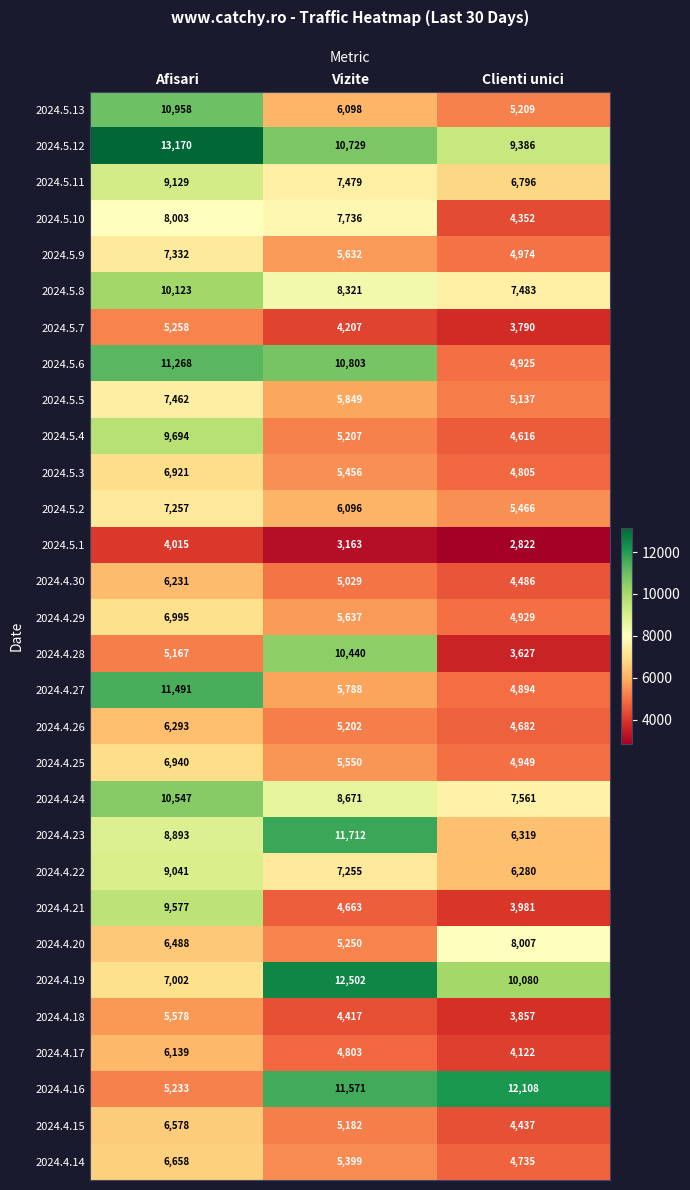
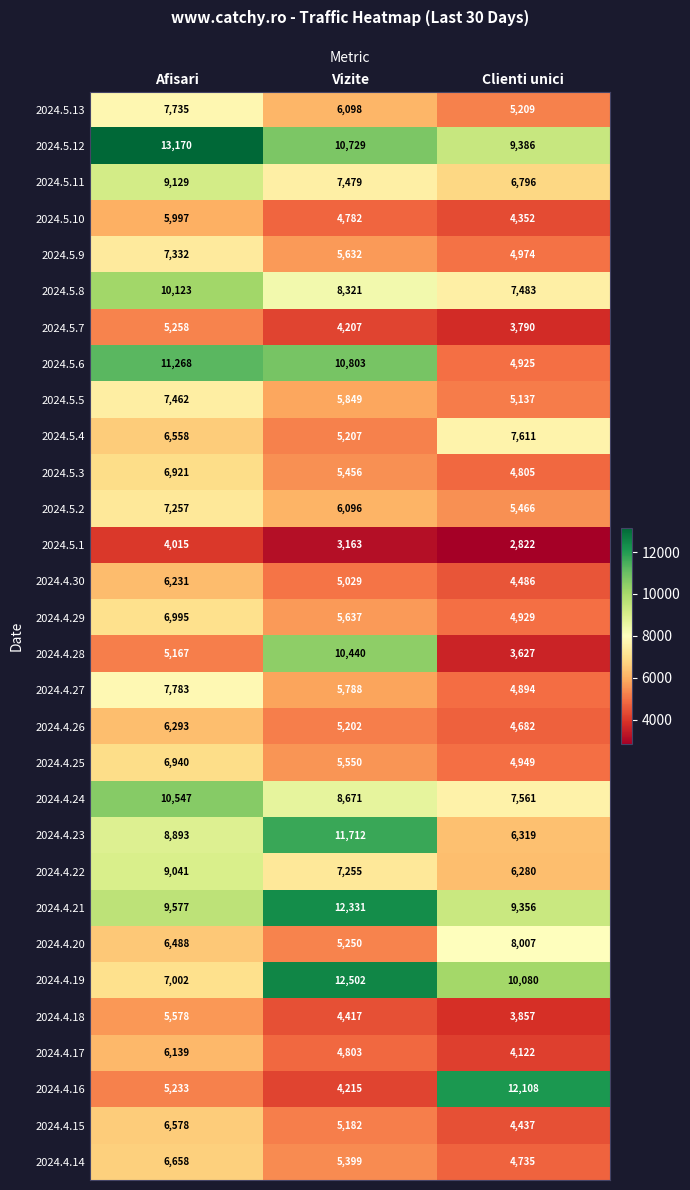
  {
    "2024.5.13": {
-     "Afisari": "10,958",
+     "Afisari": "7,735",
      "Vizite": "6,098",
      "Clienti unici": "5,209"
    },
    "2024.5.12": {
      "Afisari": "13,170",
      "Vizite": "10,729",
      "Clienti unici": "9,386"
    },
    "2024.5.11": {
      "Afisari": "9,129",
      "Vizite": "7,479",
      "Clienti unici": "6,796"
    },
    "2024.5.10": {
-     "Afisari": "8,003",
-     "Vizite": "7,736",
+     "Afisari": "5,997",
+     "Vizite": "4,782",
      "Clienti unici": "4,352"
    },
    "2024.5.9": {
      "Afisari": "7,332",
      "Vizite": "5,632",
      "Clienti unici": "4,974"
    },
    "2024.5.8": {
      "Afisari": "10,123",
      "Vizite": "8,321",
      "Clienti unici": "7,483"
    },
    "2024.5.7": {
      "Afisari": "5,258",
      "Vizite": "4,207",
      "Clienti unici": "3,790"
    },
    "2024.5.6": {
      "Afisari": "11,268",
      "Vizite": "10,803",
      "Clienti unici": "4,925"
    },
    "2024.5.5": {
      "Afisari": "7,462",
      "Vizite": "5,849",
      "Clienti unici": "5,137"
    },
    "2024.5.4": {
-     "Afisari": "9,694",
+     "Afisari": "6,558",
      "Vizite": "5,207",
-     "Clienti unici": "4,616"
+     "Clienti unici": "7,611"
    },
    "2024.5.3": {
      "Afisari": "6,921",
      "Vizite": "5,456",
      "Clienti unici": "4,805"
    },
    "2024.5.2": {
      "Afisari": "7,257",
      "Vizite": "6,096",
      "Clienti unici": "5,466"
    },
    "2024.5.1": {
      "Afisari": "4,015",
      "Vizite": "3,163",
      "Clienti unici": "2,822"
    },
    "2024.4.30": {
      "Afisari": "6,231",
      "Vizite": "5,029",
      "Clienti unici": "4,486"
    },
    "2024.4.29": {
      "Afisari": "6,995",
      "Vizite": "5,637",
      "Clienti unici": "4,929"
    },
    "2024.4.28": {
      "Afisari": "5,167",
      "Vizite": "10,440",
      "Clienti unici": "3,627"
    },
    "2024.4.27": {
-     "Afisari": "11,491",
+     "Afisari": "7,783",
      "Vizite": "5,788",
      "Clienti unici": "4,894"
    },
    "2024.4.26": {
      "Afisari": "6,293",
      "Vizite": "5,202",
      "Clienti unici": "4,682"
    },
    "2024.4.25": {
      "Afisari": "6,940",
      "Vizite": "5,550",
      "Clienti unici": "4,949"
    },
    "2024.4.24": {
      "Afisari": "10,547",
      "Vizite": "8,671",
      "Clienti unici": "7,561"
    },
    "2024.4.23": {
      "Afisari": "8,893",
      "Vizite": "11,712",
      "Clienti unici": "6,319"
    },
    "2024.4.22": {
      "Afisari": "9,041",
      "Vizite": "7,255",
      "Clienti unici": "6,280"
    },
    "2024.4.21": {
      "Afisari": "9,577",
-     "Vizite": "4,663",
-     "Clienti unici": "3,981"
+     "Vizite": "12,331",
+     "Clienti unici": "9,356"
    },
    "2024.4.20": {
      "Afisari": "6,488",
      "Vizite": "5,250",
      "Clienti unici": "8,007"
    },
    "2024.4.19": {
      "Afisari": "7,002",
      "Vizite": "12,502",
      "Clienti unici": "10,080"
    },
    "2024.4.18": {
      "Afisari": "5,578",
      "Vizite": "4,417",
      "Clienti unici": "3,857"
    },
    "2024.4.17": {
      "Afisari": "6,139",
      "Vizite": "4,803",
      "Clienti unici": "4,122"
    },
    "2024.4.16": {
      "Afisari": "5,233",
-     "Vizite": "11,571",
+     "Vizite": "4,215",
      "Clienti unici": "12,108"
    },
    "2024.4.15": {
      "Afisari": "6,578",
      "Vizite": "5,182",
      "Clienti unici": "4,437"
    },
    "2024.4.14": {
      "Afisari": "6,658",
      "Vizite": "5,399",
      "Clienti unici": "4,735"
    }
  }
